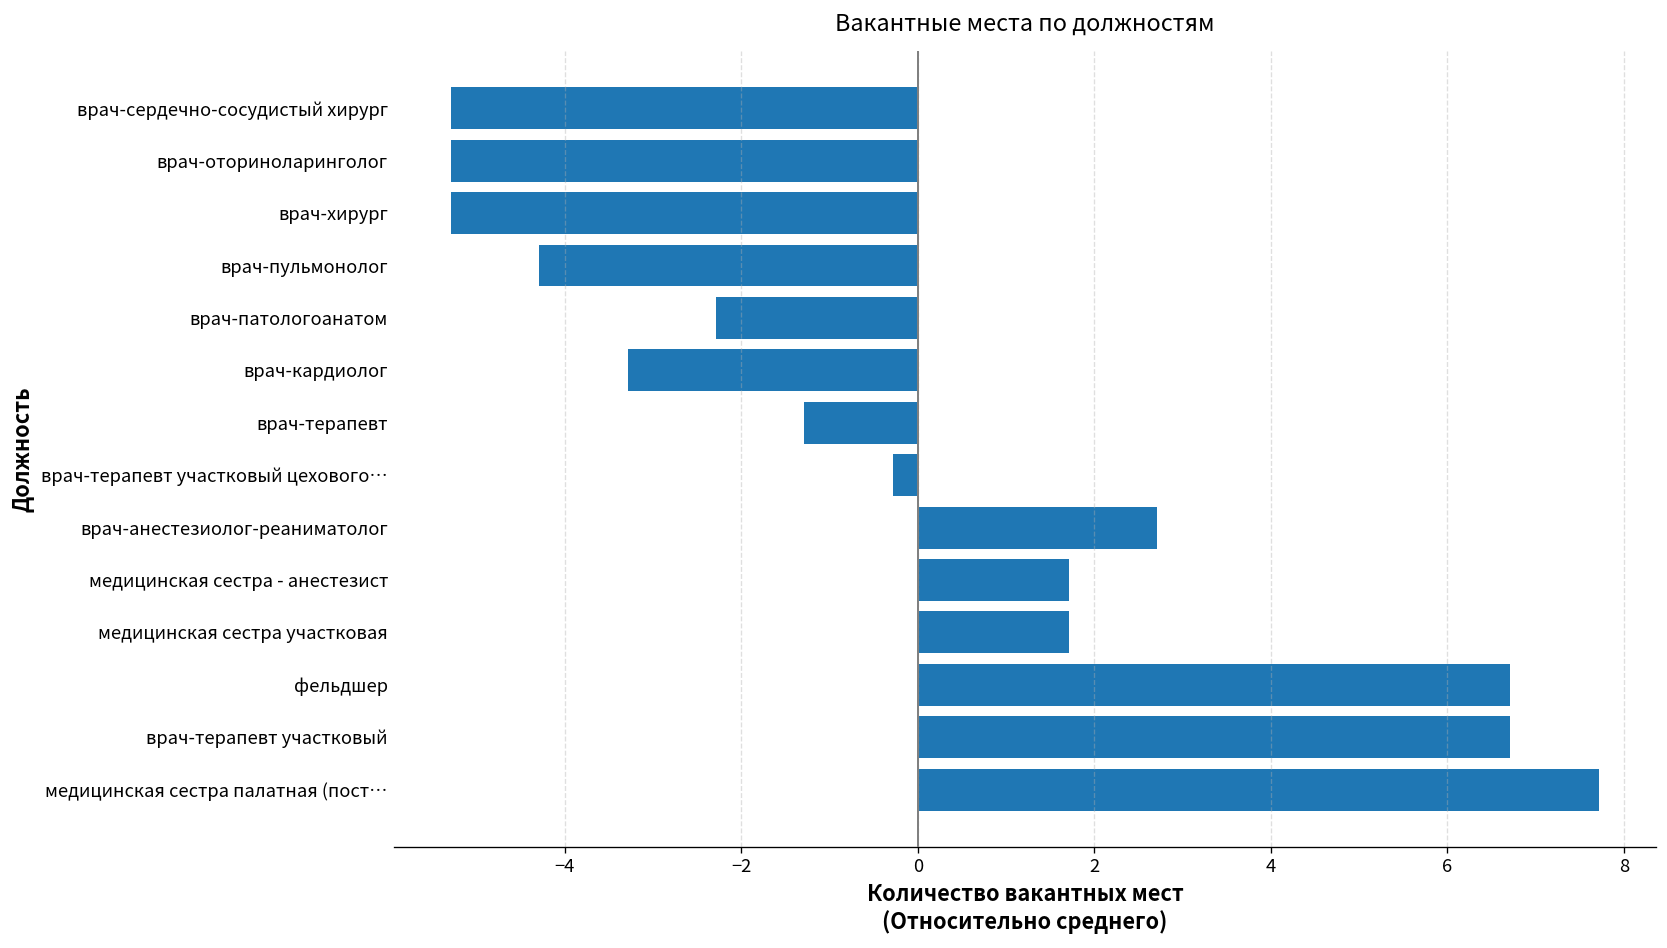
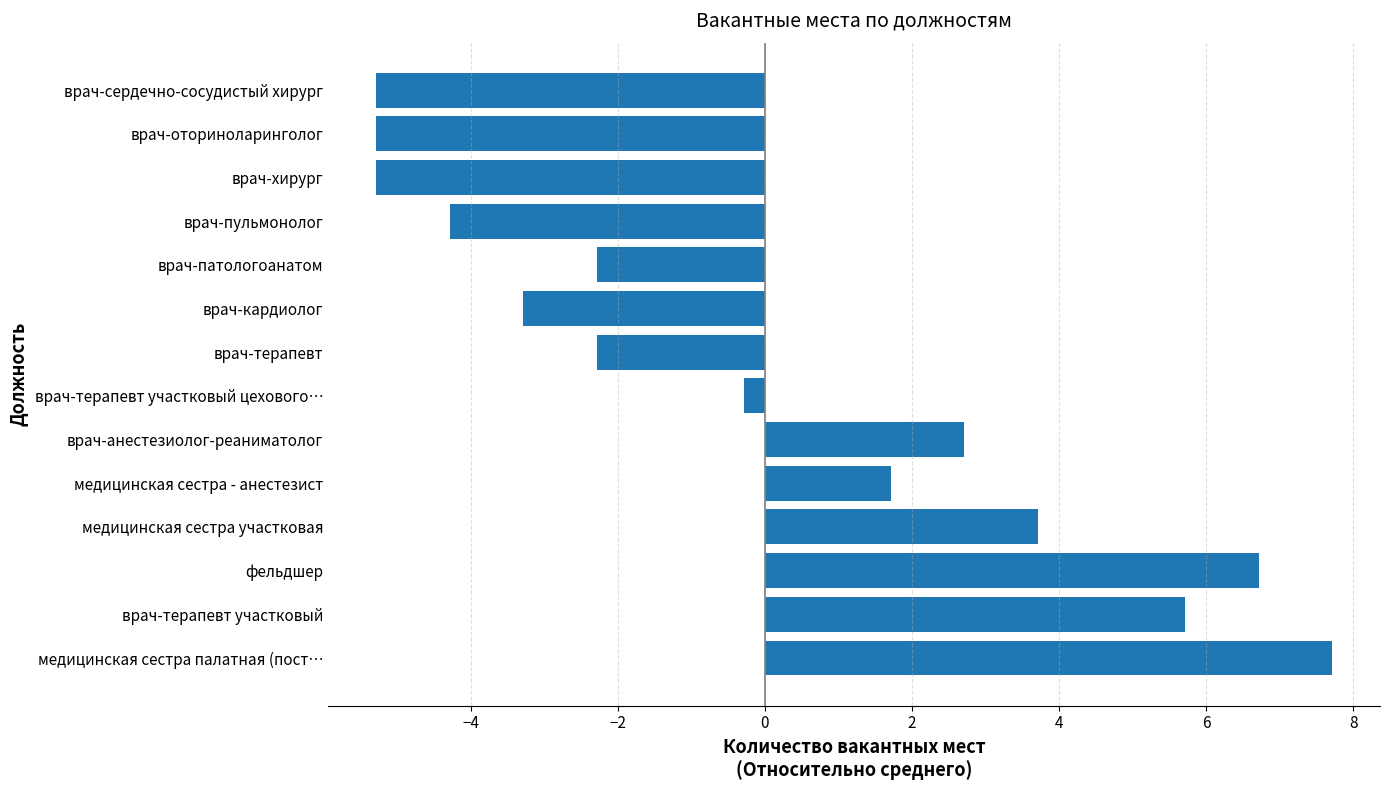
  {
    "врач-сердечно-сосудистый хирург": -5.3,
    "врач-оториноларинголог": -5.3,
    "врач-хирург": -5.3,
    "врач-пульмонолог": -4.3,
    "врач-патологоанатом": -2.3,
    "врач-кардиолог": -3.3,
-   "врач-терапевт": -1.3,
+   "врач-терапевт": -2.3,
    "врач-терапевт участковый цехового…": -0.3,
    "врач-анестезиолог-реаниматолог": 2.7,
    "медицинская сестра - анестезист": 1.7,
-   "медицинская сестра участковая": 1.7,
+   "медицинская сестра участковая": 3.7,
    "фельдшер": 6.7,
-   "врач-терапевт участковый": 6.7,
+   "врач-терапевт участковый": 5.7,
    "медицинская сестра палатная (пост…": 7.7
  }
